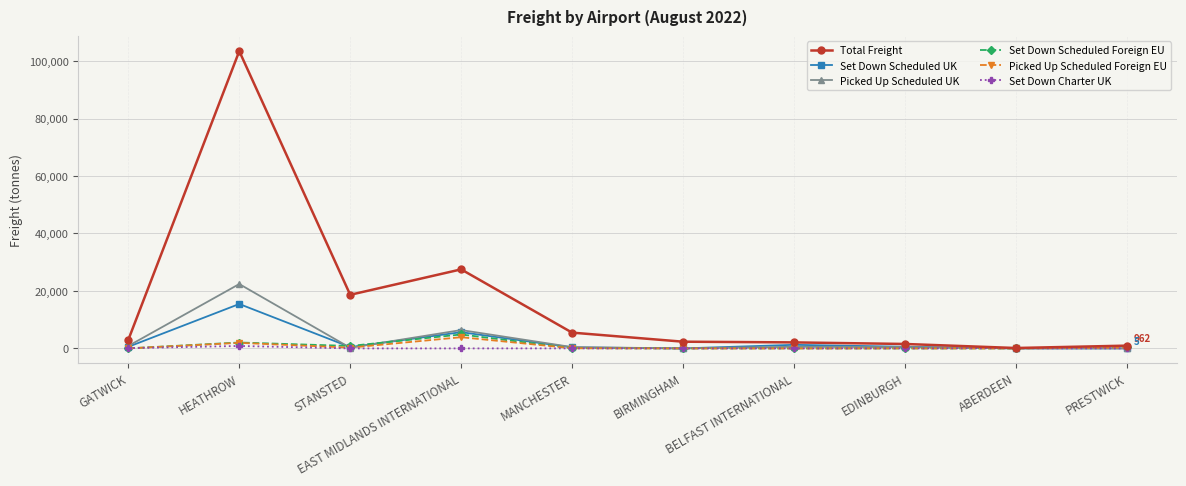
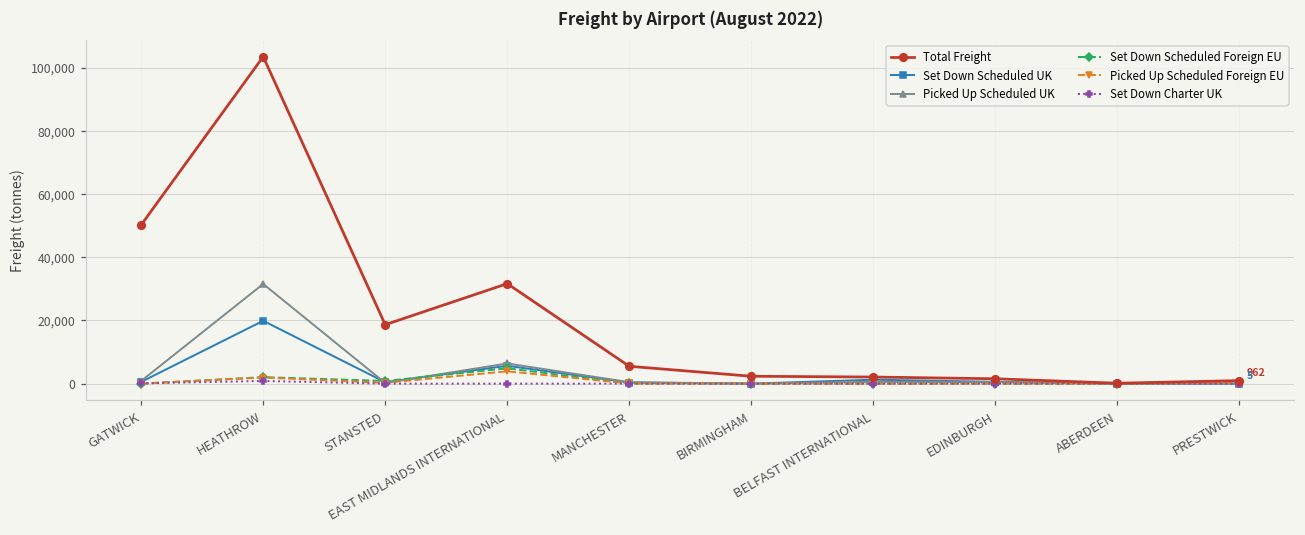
  {
    "Total Freight": {
-     "GATWICK": "3,000",
+     "GATWICK": "50,000",
      "HEATHROW": "103,000",
      "STANSTED": "19,000",
-     "EAST MIDLANDS INTERNATIONAL": "28,000",
+     "EAST MIDLANDS INTERNATIONAL": "32,000",
      "MANCHESTER": "5,000",
      "BIRMINGHAM": "2,000",
      "EDINBURGH": "2,000"
    },
    "Set Down Scheduled UK": {
-     "HEATHROW": "15,000"
+     "HEATHROW": "20,000"
    },
    "Picked Up Scheduled UK": {
-     "HEATHROW": "22,000"
+     "HEATHROW": "32,000"
    },
    "Picked Up Scheduled Foreign EU": {
      "EAST MIDLANDS INTERNATIONAL": "4,000"
    },
    "Set Down Charter UK": {
      "HEATHROW": "1,000",
      "EAST MIDLANDS INTERNATIONAL": "0"
    }
  }
